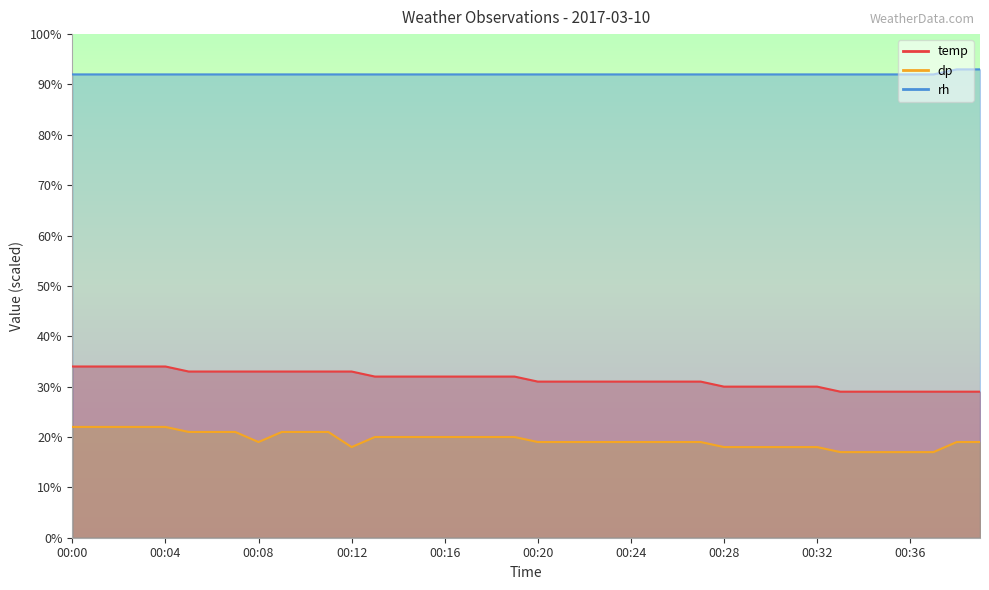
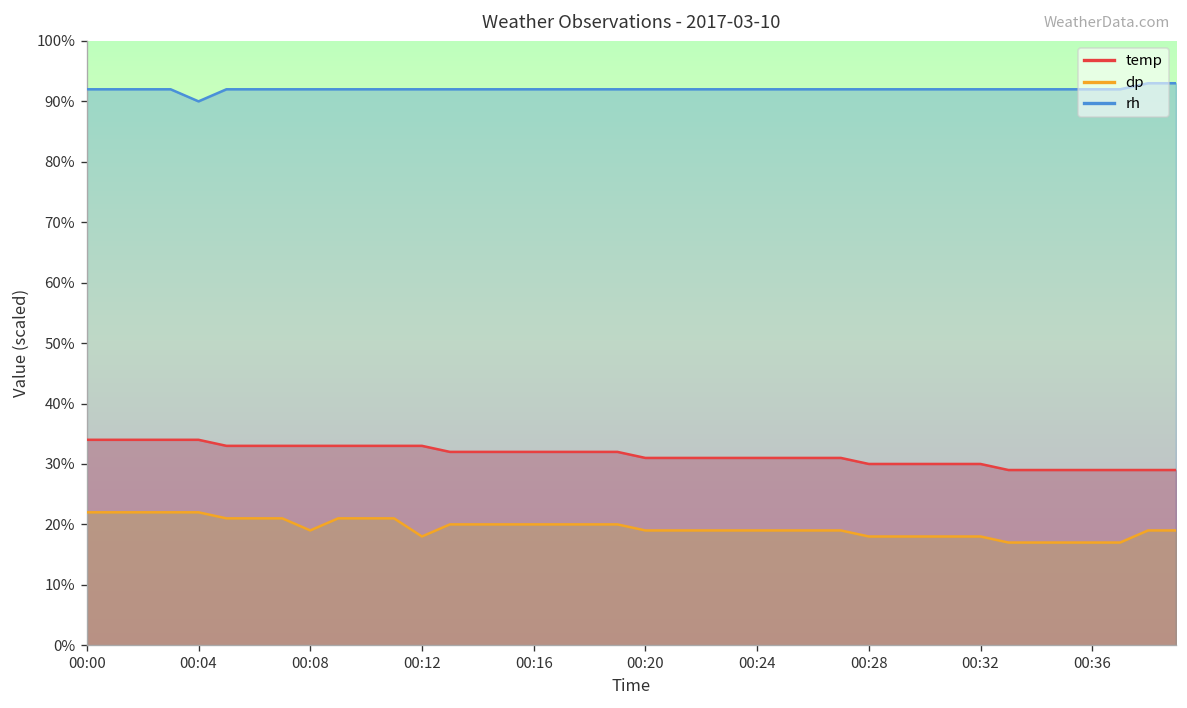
  {
    "temp": {
      "00:00": "34%",
      "00:04": "34%",
      "00:08": "33%",
      "00:12": "33%",
      "00:16": "32%",
      "00:20": "31%",
      "00:24": "31%",
      "00:28": "30%",
      "00:32": "30%",
      "00:36": "29%"
    },
    "dp": {
      "00:00": "22%",
      "00:04": "22%",
      "00:08": "19%",
      "00:12": "18%",
      "00:16": "20%",
      "00:20": "19%",
      "00:24": "19%",
      "00:28": "18%",
      "00:32": "18%",
      "00:36": "17%"
    },
    "rh": {
      "00:00": "92%",
-     "00:04": "92%",
+     "00:04": "90%",
      "00:08": "92%",
      "00:12": "92%",
      "00:16": "92%",
      "00:20": "92%",
      "00:24": "92%",
      "00:28": "92%",
      "00:32": "92%"
    }
  }
